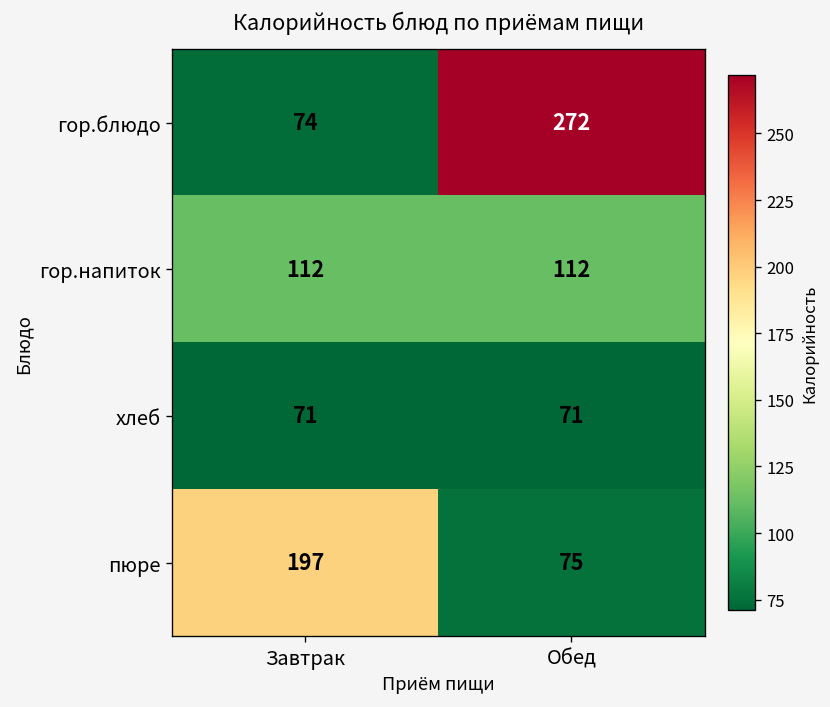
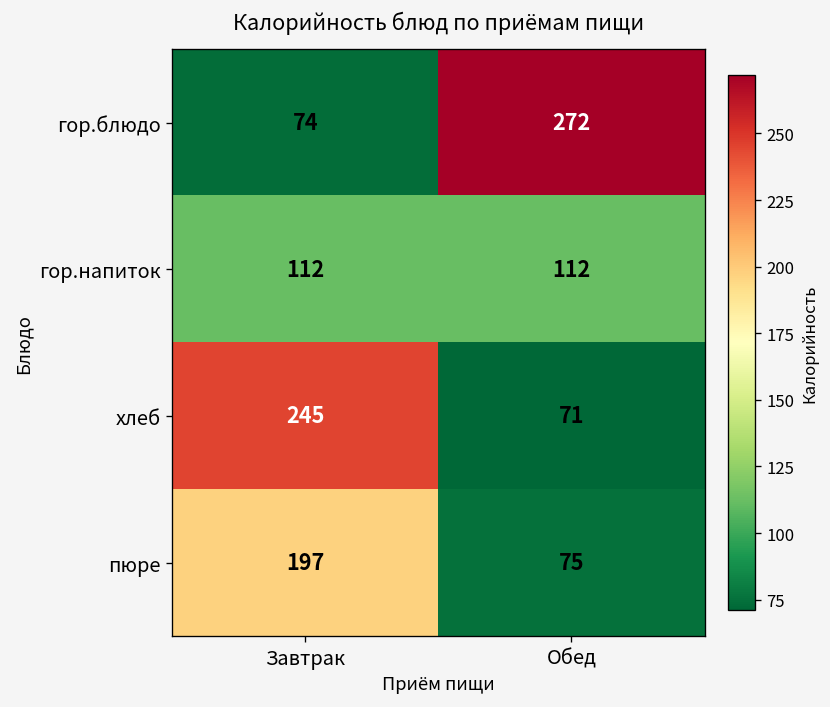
  {
    "гор.блюдо": {
      "Завтрак": 74,
      "Обед": 272
    },
    "гор.напиток": {
      "Завтрак": 112,
      "Обед": 112
    },
    "хлеб": {
-     "Завтрак": 71,
+     "Завтрак": 245,
      "Обед": 71
    },
    "пюре": {
      "Завтрак": 197,
      "Обед": 75
    }
  }
